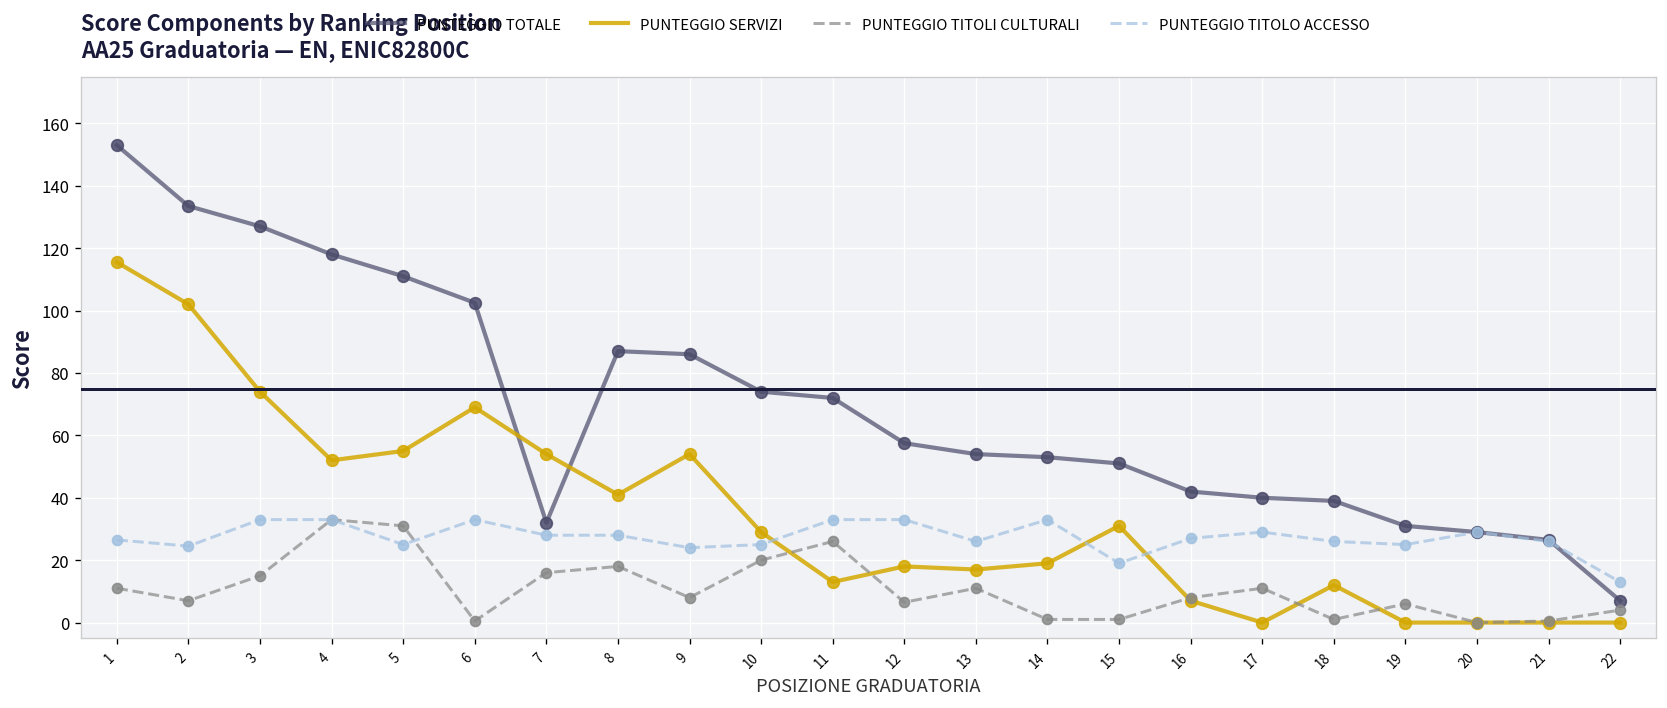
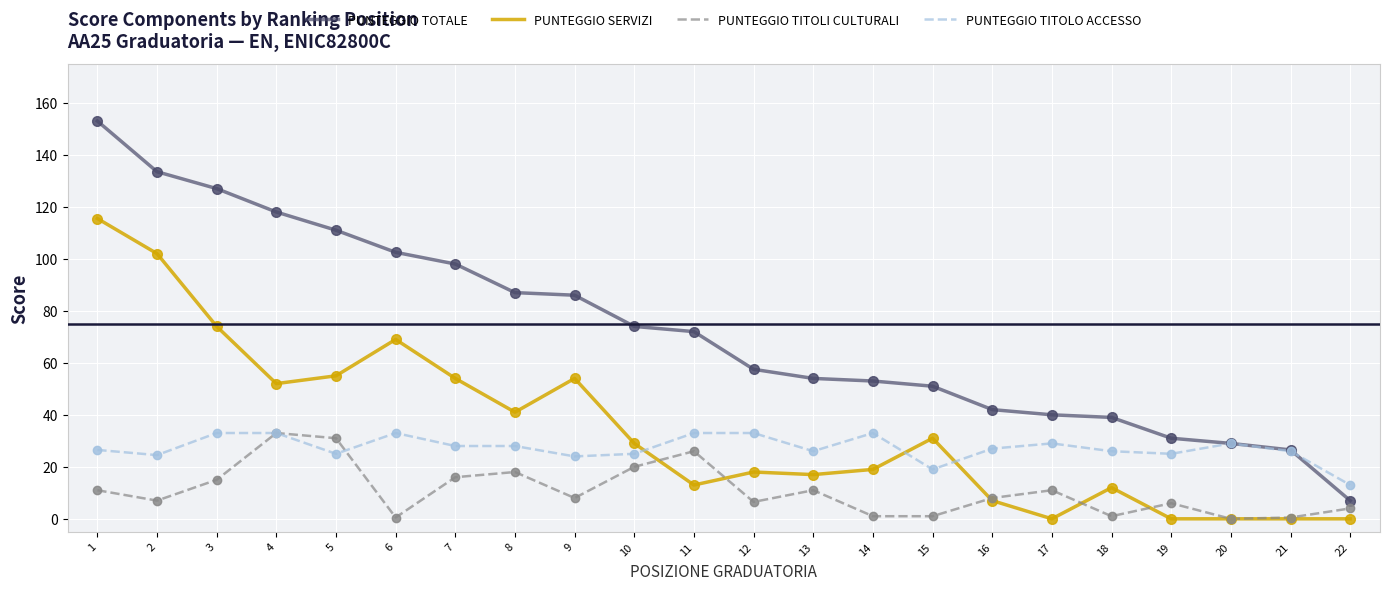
  {
    "PUNTEGGIO TOTALE": {
      "1": 153,
      "2": 134,
      "3": 127,
      "4": 118,
      "5": 111,
      "6": 103,
-     "7": 32,
+     "7": 98,
      "8": 87,
      "9": 86,
      "10": 74,
      "11": 72,
      "12": 58,
      "13": 54,
      "14": 53,
      "15": 51,
      "16": 42,
      "17": 40,
      "18": 39,
      "19": 31,
      "22": 7
    },
    "PUNTEGGIO SERVIZI": {
      "1": 116,
      "2": 102,
      "3": 74,
      "4": 52,
      "5": 55,
      "6": 69,
      "7": 54,
      "8": 41,
      "9": 54,
      "10": 29,
      "11": 13,
      "12": 18,
      "13": 17,
      "14": 19,
      "15": 31,
      "16": 7,
      "17": 0,
      "18": 12,
      "19": 0,
      "22": 0
    },
    "PUNTEGGIO TITOLI CULTURALI": {
      "1": 11,
      "2": 7,
      "3": 15,
      "5": 31,
      "6": 1,
      "7": 16,
      "8": 18,
      "9": 8,
      "10": 20,
      "11": 26,
      "12": 7,
      "13": 11,
      "14": 1,
      "15": 1,
      "16": 8,
      "17": 11,
      "18": 1,
      "19": 6,
      "22": 4
    },
    "PUNTEGGIO TITOLO ACCESSO": {
      "1": 27,
      "2": 25,
      "3": 33,
      "5": 25,
      "6": 33,
      "7": 28,
      "8": 28,
      "9": 24,
      "10": 25,
      "11": 33,
      "12": 33,
      "13": 26,
      "14": 33,
      "15": 19,
      "16": 27,
      "17": 29,
      "18": 26,
      "19": 25,
      "22": 13
    }
  }
